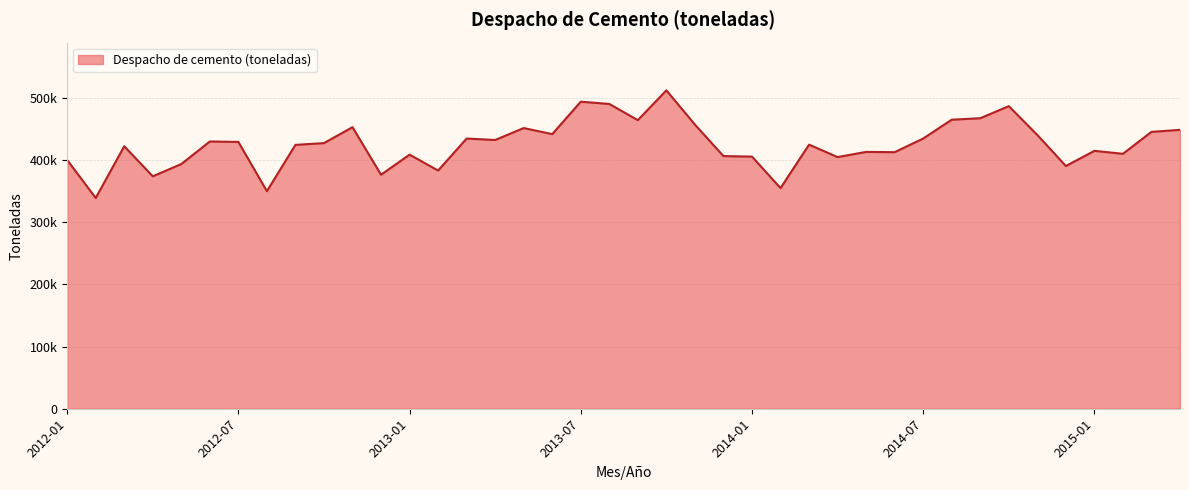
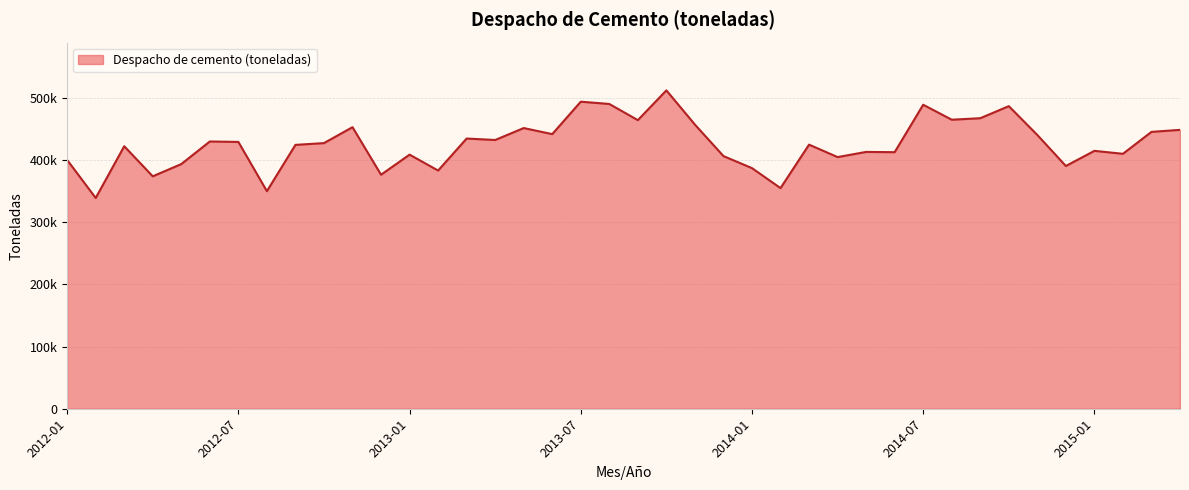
  {
    "2012-01": 400000,
    "2012-07": 430000,
    "2013-01": 410000,
    "2013-07": 490000,
-   "2014-01": 410000,
-   "2014-07": 430000,
+   "2014-01": 390000,
+   "2014-07": 490000,
    "2015-01": 410000
  }
